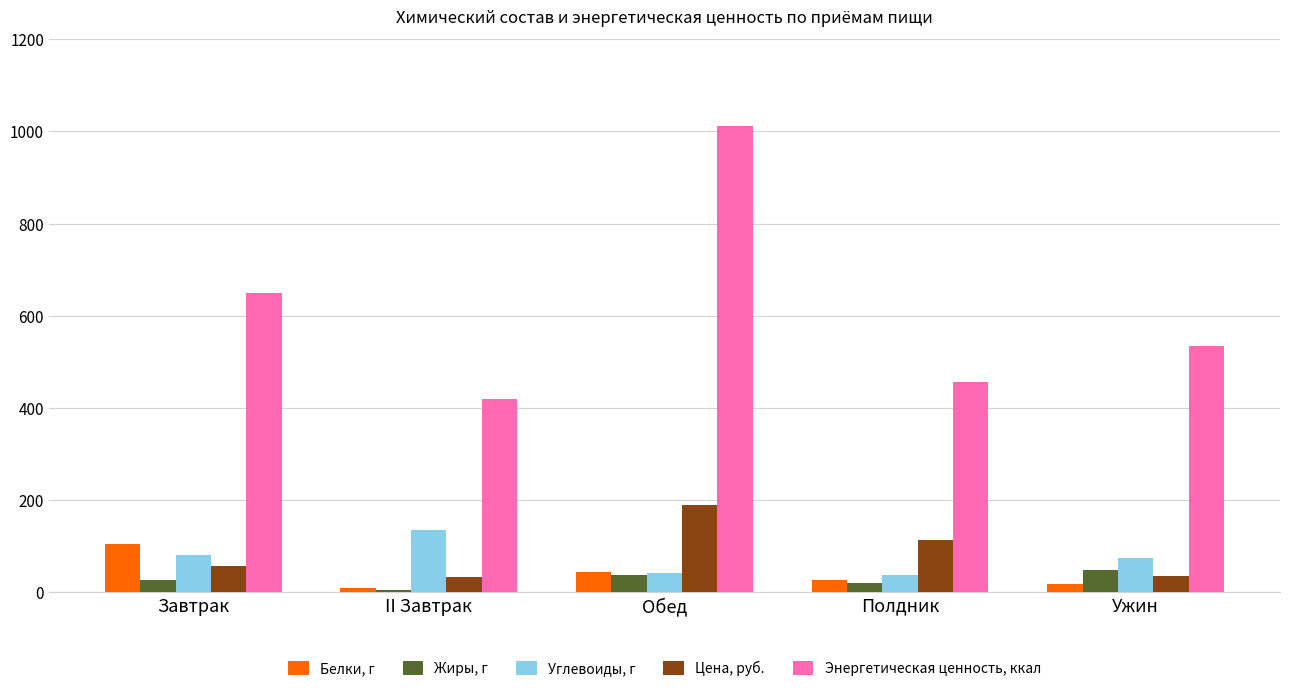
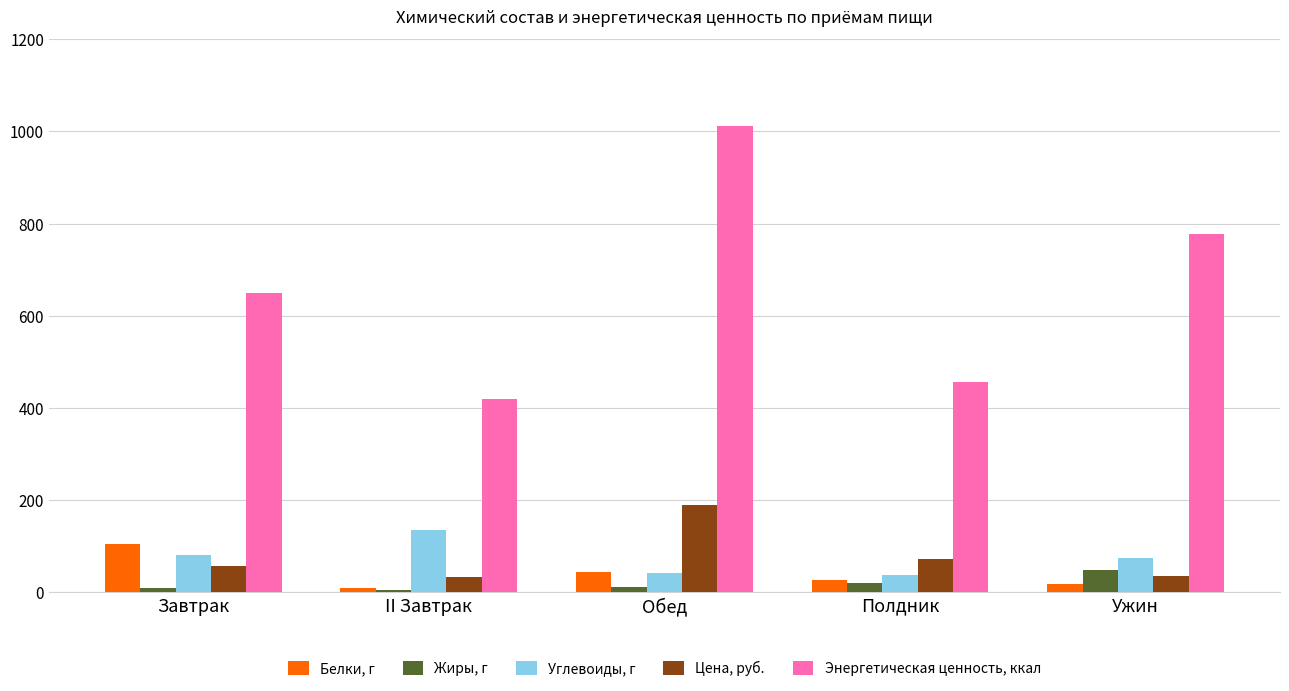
  {
    "Белки, г": {
      "Завтрак": 100,
      "II Завтрак": 10,
      "Обед": 50,
      "Полдник": 30,
      "Ужин": 20
    },
    "Жиры, г": {
-     "Завтрак": 30,
+     "Завтрак": 10,
      "II Завтрак": 10,
-     "Обед": 40,
+     "Обед": 10,
      "Полдник": 20,
      "Ужин": 50
    },
    "Углевоиды, г": {
      "Завтрак": 80,
      "II Завтрак": 140,
      "Обед": 40,
      "Полдник": 40,
      "Ужин": 80
    },
    "Цена, руб.": {
      "Завтрак": 60,
      "II Завтрак": 30,
      "Обед": 190,
-     "Полдник": 110,
+     "Полдник": 70,
      "Ужин": 40
    },
    "Энергетическая ценность, ккал": {
      "Завтрак": 650,
      "II Завтрак": 420,
      "Обед": 1010,
      "Полдник": 460,
-     "Ужин": 530
+     "Ужин": 780
    }
  }
